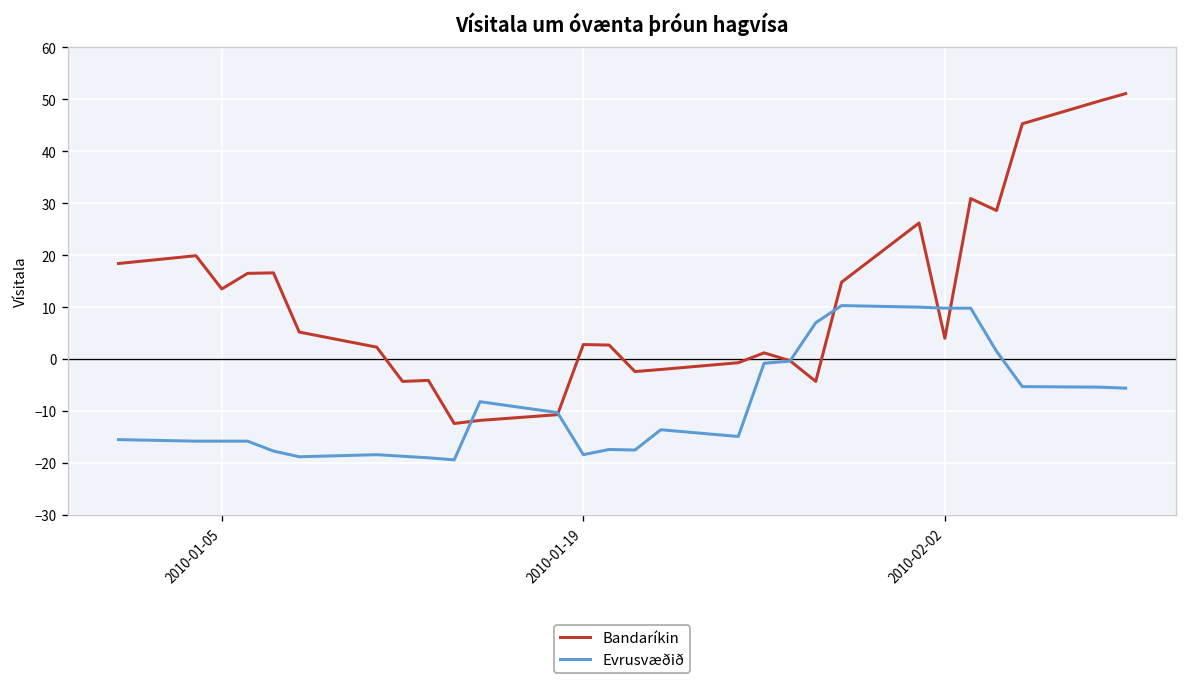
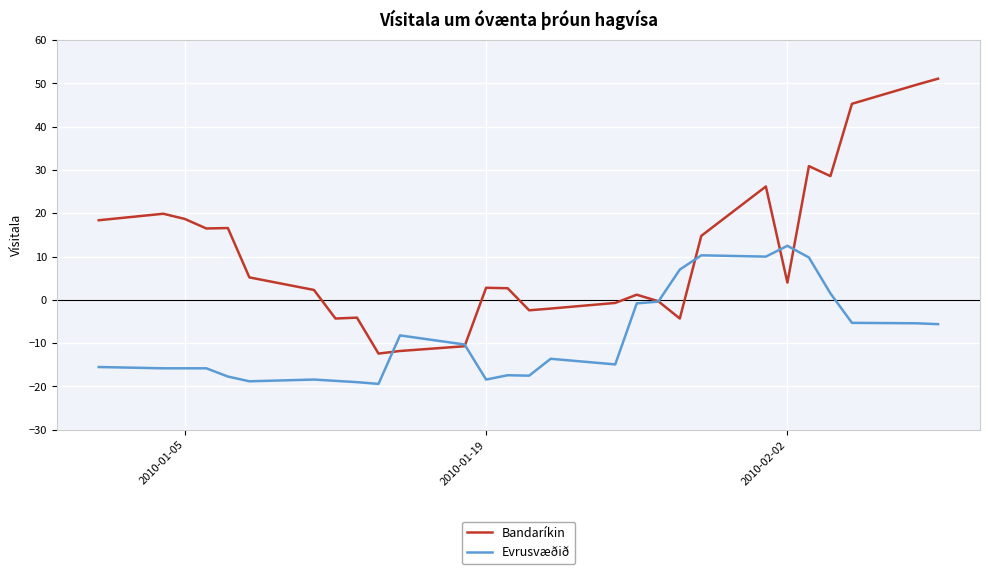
  {
    "Bandaríkin": {
-     "2010-01-05": 14,
+     "2010-01-05": 19,
      "2010-01-19": 3,
      "2010-02-02": 4
    },
    "Evrusvæðið": {
      "2010-01-05": -16,
      "2010-01-19": -18,
-     "2010-02-02": 10
+     "2010-02-02": 13
    }
  }
